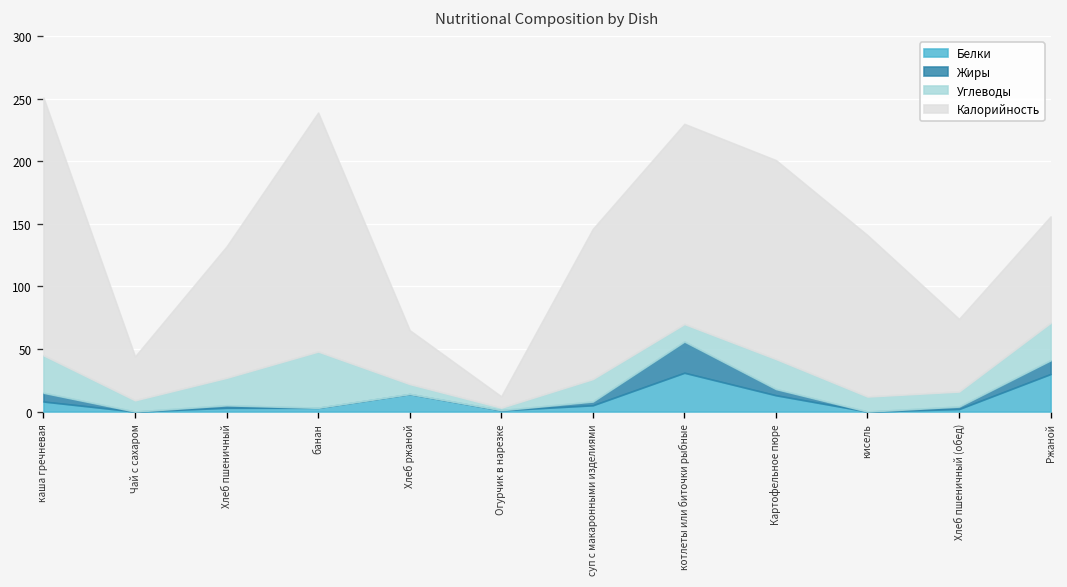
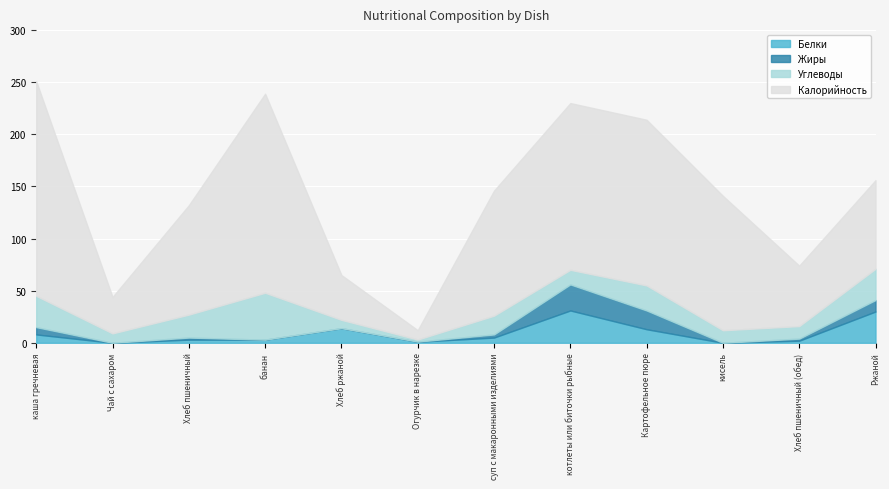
  {
    "Белки": {
      "каша гречневая": 8,
      "суп с макаронными изделиями": 5,
      "котлеты или биточки рыбные": 31,
      "Картофельное пюре": 13,
      "Ржаной": 30
    },
    "Жиры": {
      "каша гречневая": 7,
      "суп с макаронными изделиями": 3,
      "котлеты или биточки рыбные": 25,
-     "Картофельное пюре": 5,
+     "Картофельное пюре": 18,
      "Ржаной": 11
    }
  }
